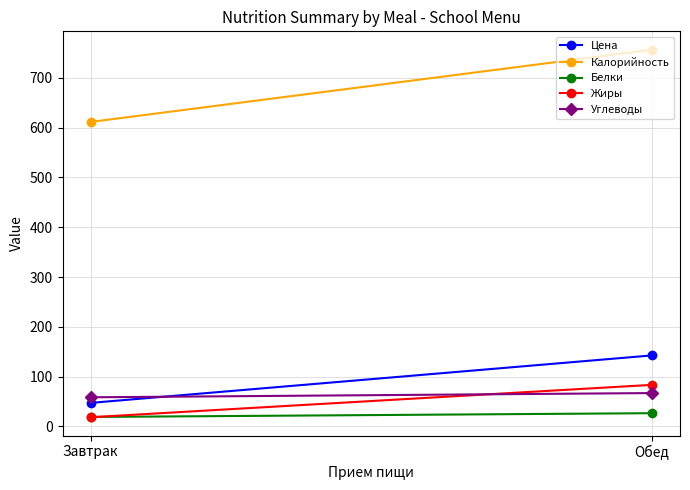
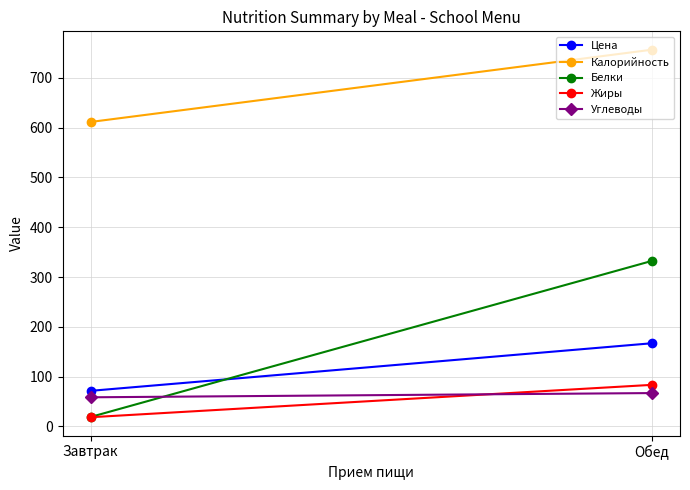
  {
    "Цена": {
-     "Завтрак": 50,
-     "Обед": 140
+     "Завтрак": 70,
+     "Обед": 170
    },
    "Калорийность": {
      "Завтрак": 610
    },
    "Белки": {
-     "Обед": 30
+     "Обед": 330
    },
    "Жиры": {
      "Обед": 80
    },
    "Углеводы": {
      "Завтрак": 60,
      "Обед": 70
    }
  }
